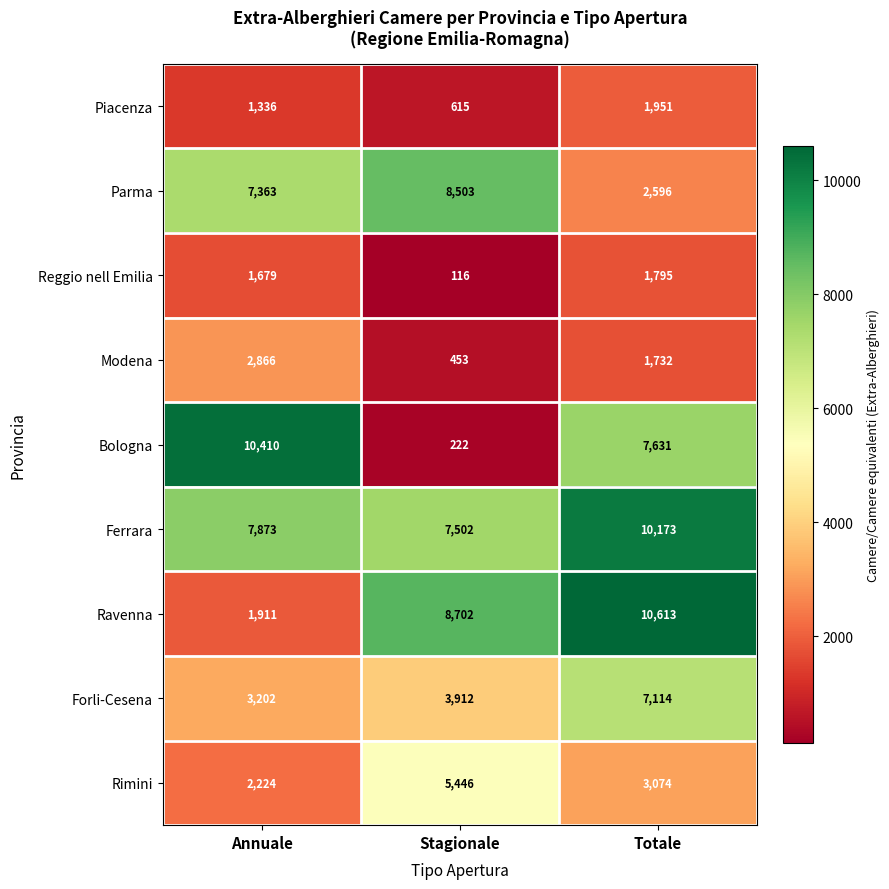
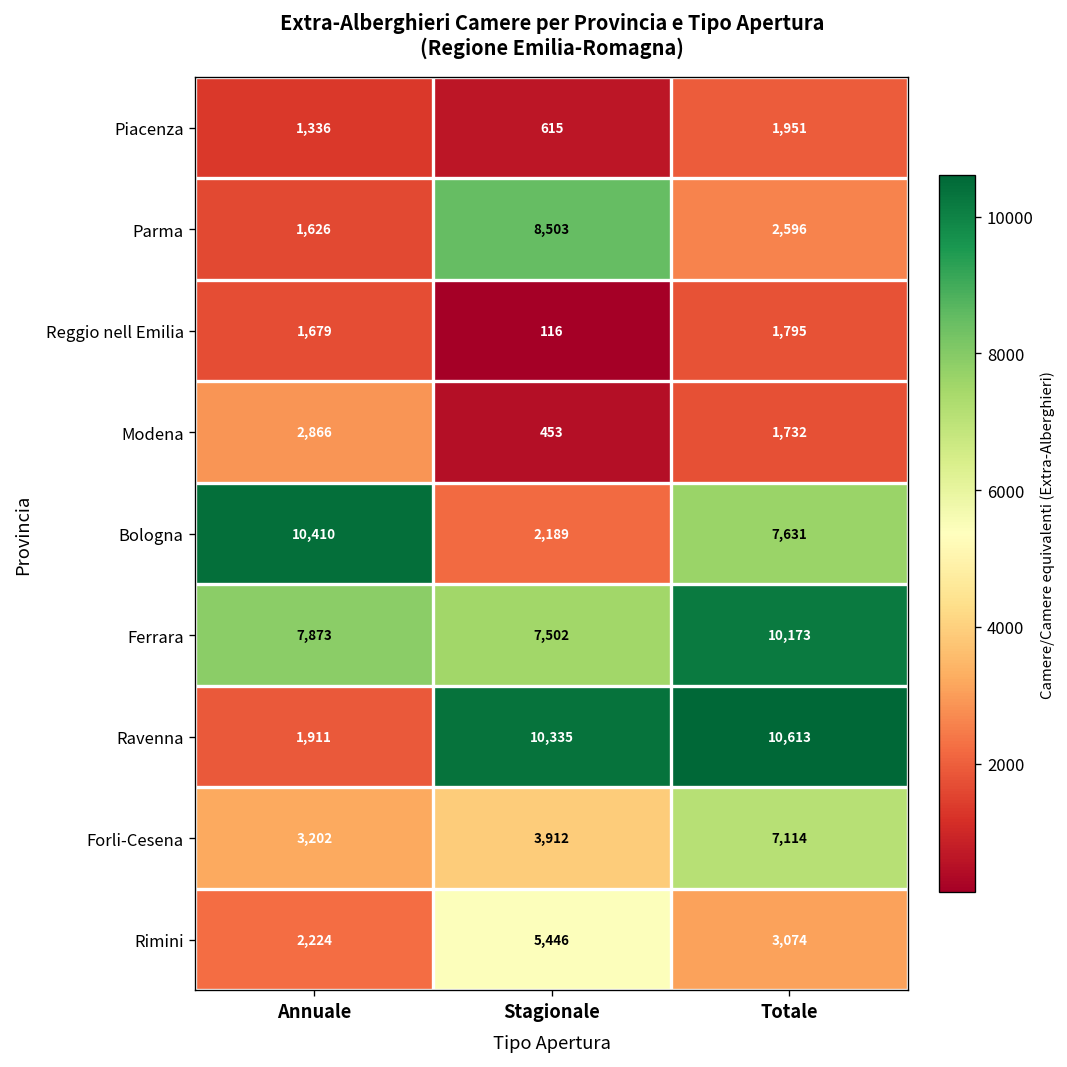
  {
    "Piacenza": {
      "Annuale": "1,336",
      "Stagionale": "615",
      "Totale": "1,951"
    },
    "Parma": {
-     "Annuale": "7,363",
+     "Annuale": "1,626",
      "Stagionale": "8,503",
      "Totale": "2,596"
    },
    "Reggio nell Emilia": {
      "Annuale": "1,679",
      "Stagionale": "116",
      "Totale": "1,795"
    },
    "Modena": {
      "Annuale": "2,866",
      "Stagionale": "453",
      "Totale": "1,732"
    },
    "Bologna": {
      "Annuale": "10,410",
-     "Stagionale": "222",
+     "Stagionale": "2,189",
      "Totale": "7,631"
    },
    "Ferrara": {
      "Annuale": "7,873",
      "Stagionale": "7,502",
      "Totale": "10,173"
    },
    "Ravenna": {
      "Annuale": "1,911",
-     "Stagionale": "8,702",
+     "Stagionale": "10,335",
      "Totale": "10,613"
    },
    "Forli-Cesena": {
      "Annuale": "3,202",
      "Stagionale": "3,912",
      "Totale": "7,114"
    },
    "Rimini": {
      "Annuale": "2,224",
      "Stagionale": "5,446",
      "Totale": "3,074"
    }
  }
